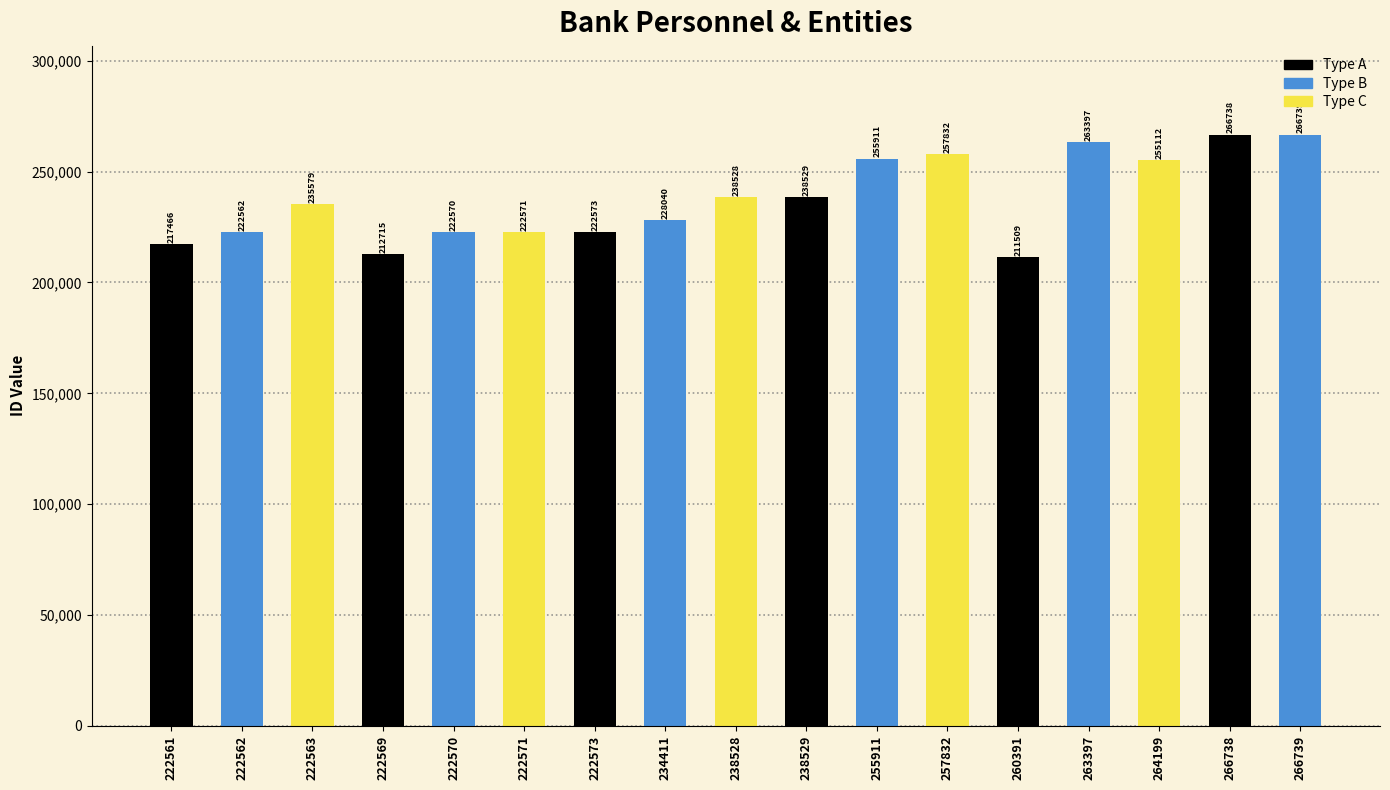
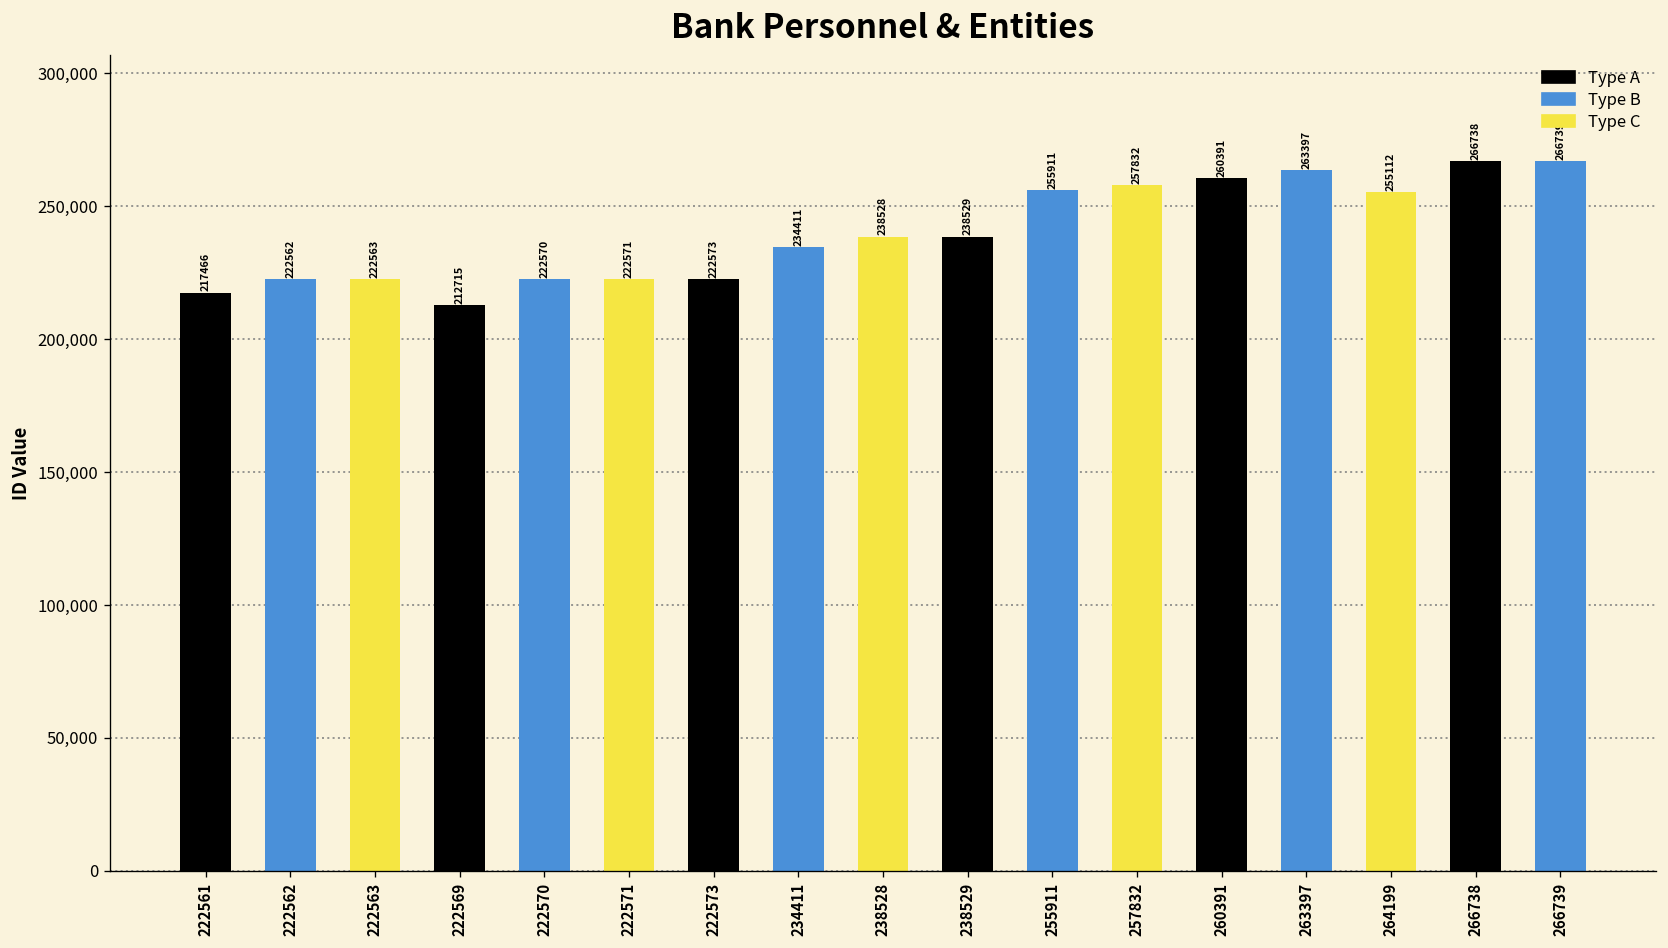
  {
    "222561": 217466,
    "222562": 222562,
-   "222563": 235579,
+   "222563": 222563,
    "222569": 212715,
    "222570": 222570,
    "222571": 222571,
    "222573": 222573,
-   "234411": 228040,
+   "234411": 234411,
    "238528": 238528,
    "238529": 238529,
    "255911": 255911,
    "257832": 257832,
-   "260391": 211509,
+   "260391": 260391,
    "263397": 263397,
    "264199": 255112,
    "266738": 266738,
    "266739": 266739
  }
